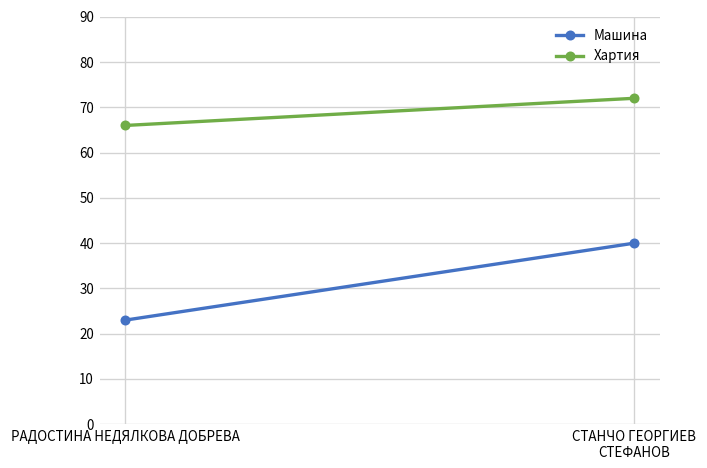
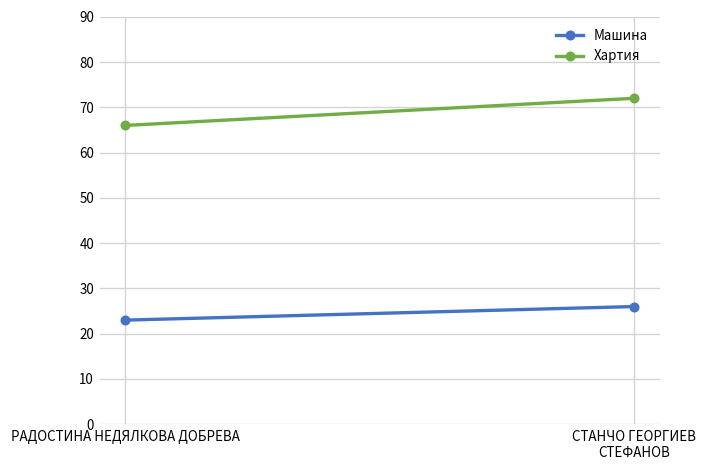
  {
    "Машина": {
      "РАДОСТИНА НЕДЯЛКОВА ДОБРЕВА": 23,
-     "СТАНЧО ГЕОРГИЕВ СТЕФАНОВ": 40
+     "СТАНЧО ГЕОРГИЕВ СТЕФАНОВ": 26
    },
    "Хартия": {
      "РАДОСТИНА НЕДЯЛКОВА ДОБРЕВА": 66,
      "СТАНЧО ГЕОРГИЕВ СТЕФАНОВ": 72
    }
  }
